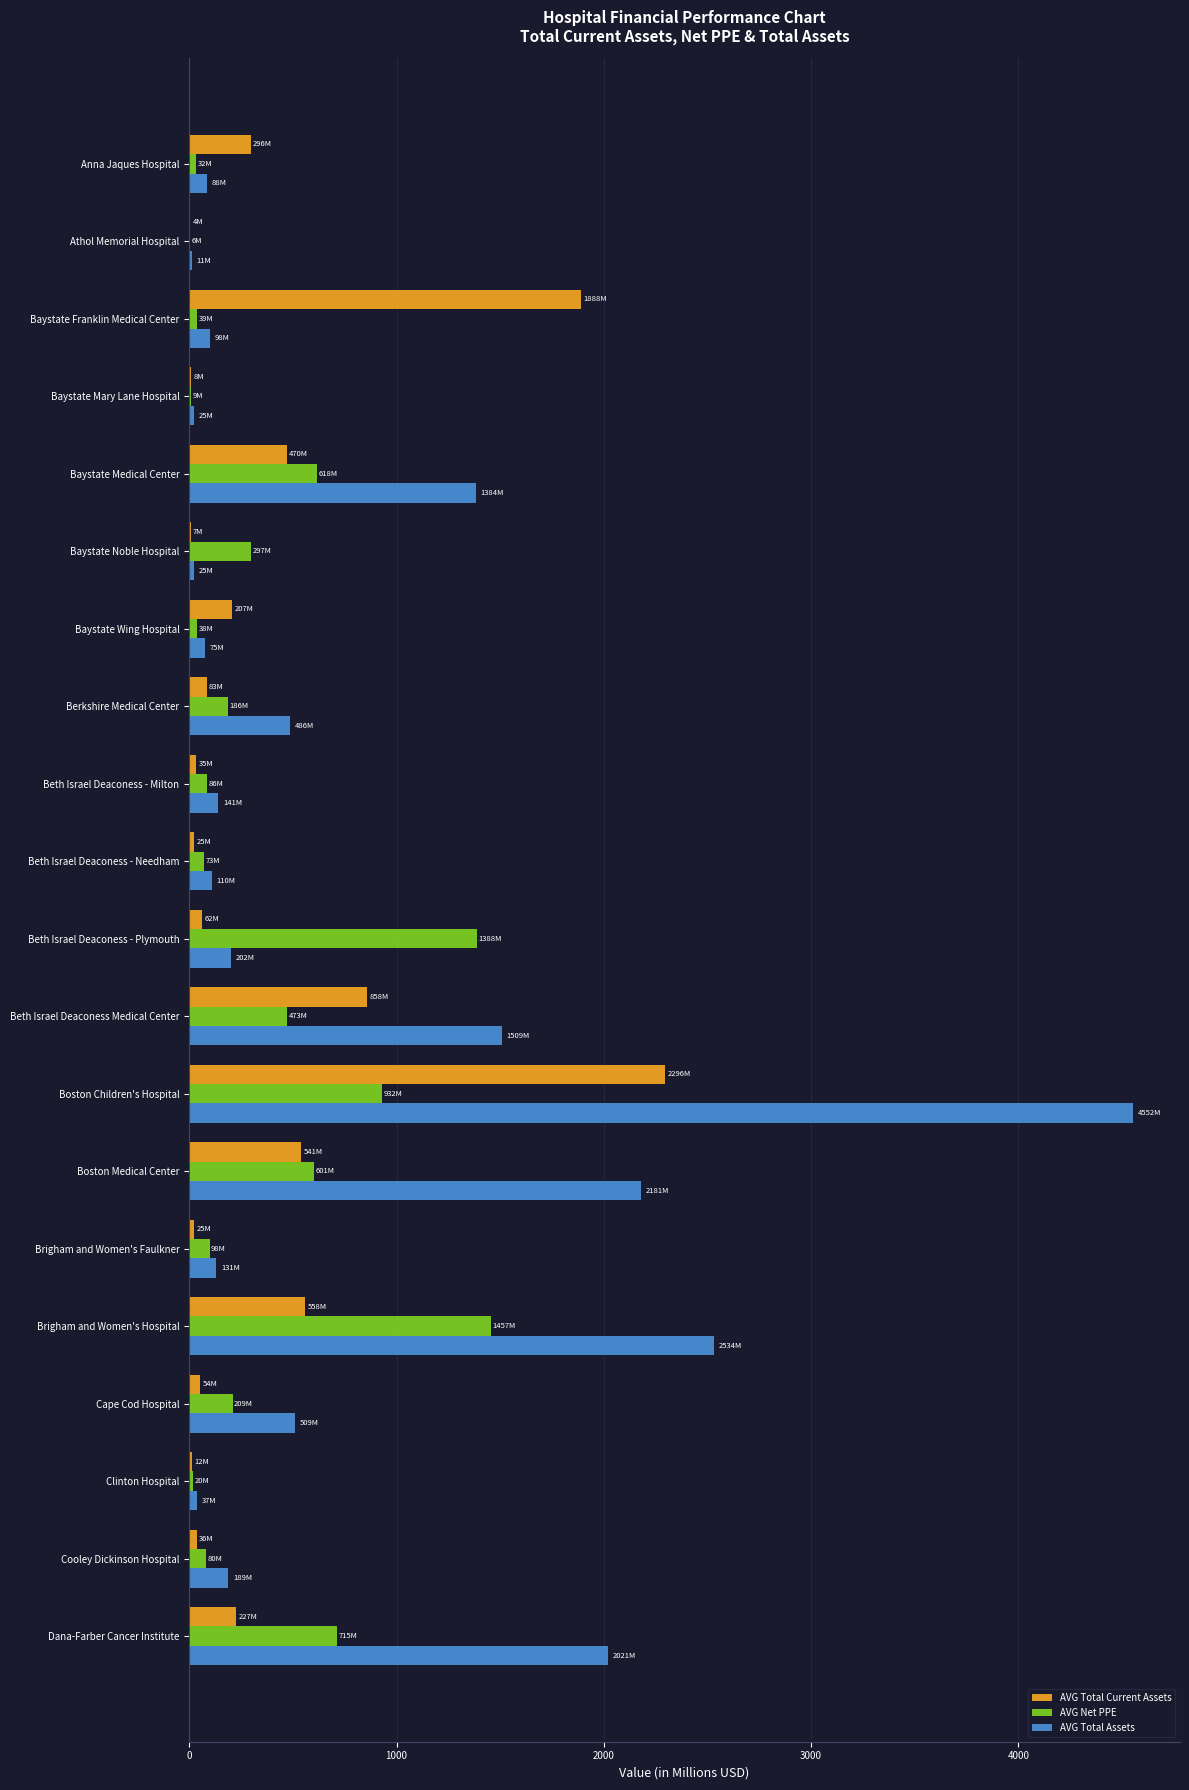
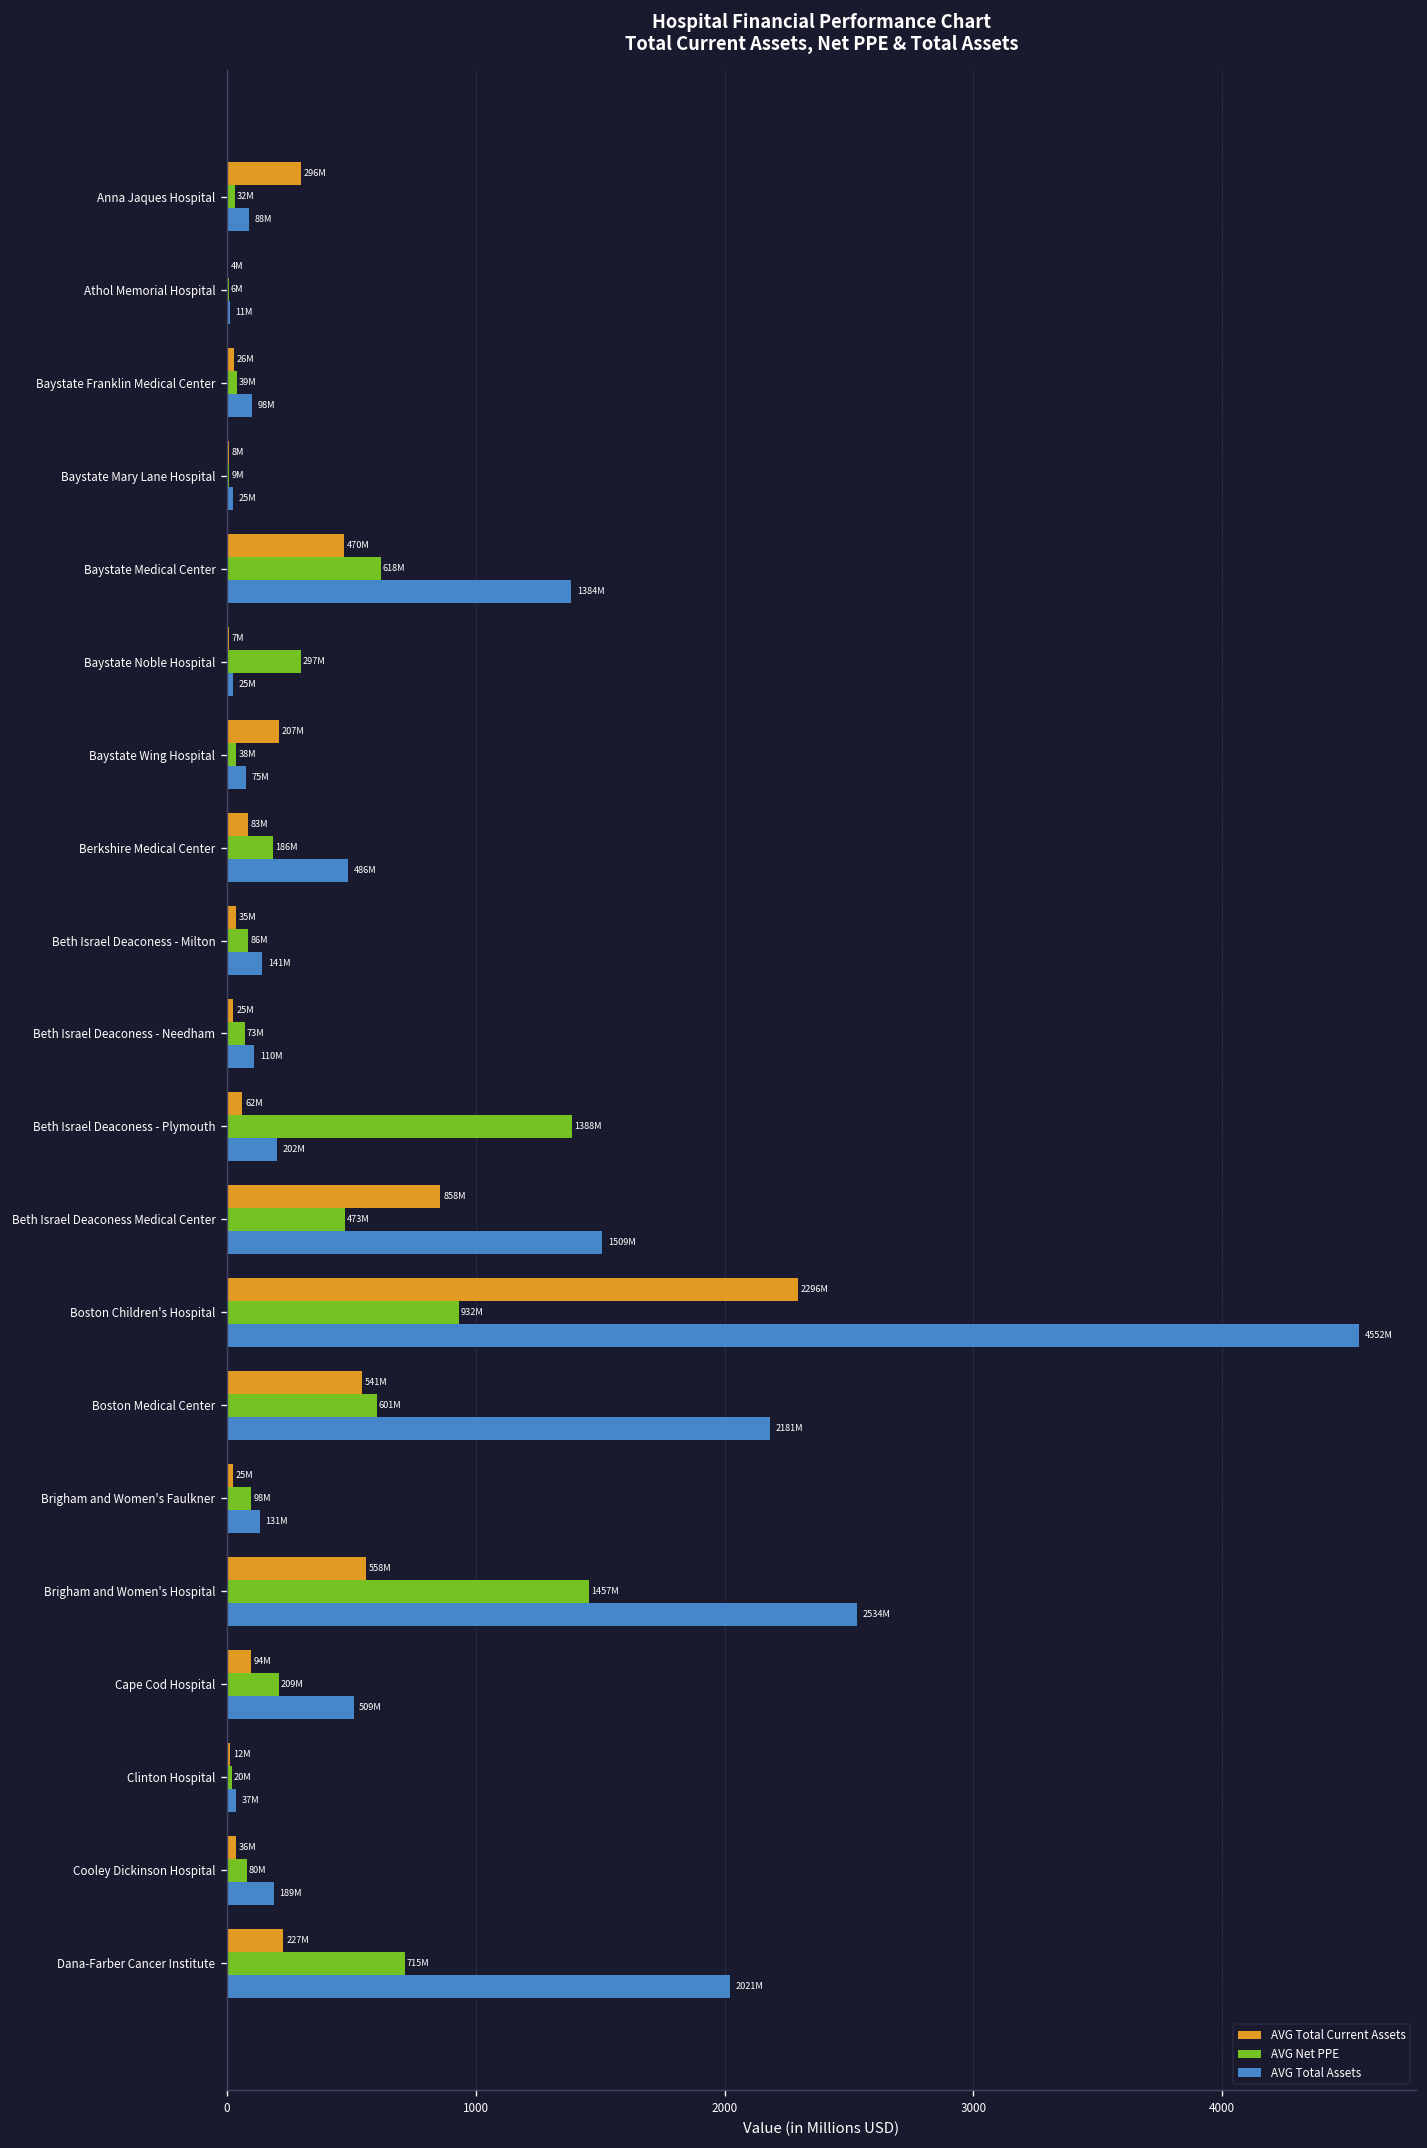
  {
    "AVG Total Current Assets": {
      "Anna Jaques Hospital": "296M",
      "Athol Memorial Hospital": "4M",
-     "Baystate Franklin Medical Center": "1888M",
+     "Baystate Franklin Medical Center": "26M",
      "Baystate Mary Lane Hospital": "8M",
      "Baystate Medical Center": "470M",
      "Baystate Noble Hospital": "7M",
      "Baystate Wing Hospital": "207M",
      "Berkshire Medical Center": "83M",
      "Beth Israel Deaconess - Milton": "35M",
      "Beth Israel Deaconess - Needham": "25M",
      "Beth Israel Deaconess - Plymouth": "62M",
      "Beth Israel Deaconess Medical Center": "858M",
      "Boston Children's Hospital": "2296M",
      "Boston Medical Center": "541M",
      "Brigham and Women's Faulkner": "25M",
      "Brigham and Women's Hospital": "558M",
-     "Cape Cod Hospital": "54M",
+     "Cape Cod Hospital": "94M",
      "Clinton Hospital": "12M",
      "Cooley Dickinson Hospital": "36M",
      "Dana-Farber Cancer Institute": "227M"
    },
    "AVG Net PPE": {
      "Anna Jaques Hospital": "32M",
      "Athol Memorial Hospital": "6M",
      "Baystate Franklin Medical Center": "39M",
      "Baystate Mary Lane Hospital": "9M",
      "Baystate Medical Center": "618M",
      "Baystate Noble Hospital": "297M",
      "Baystate Wing Hospital": "38M",
      "Berkshire Medical Center": "186M",
      "Beth Israel Deaconess - Milton": "86M",
      "Beth Israel Deaconess - Needham": "73M",
      "Beth Israel Deaconess - Plymouth": "1388M",
      "Beth Israel Deaconess Medical Center": "473M",
      "Boston Children's Hospital": "932M",
      "Boston Medical Center": "601M",
      "Brigham and Women's Faulkner": "98M",
      "Brigham and Women's Hospital": "1457M",
      "Cape Cod Hospital": "209M",
      "Clinton Hospital": "20M",
      "Cooley Dickinson Hospital": "80M",
      "Dana-Farber Cancer Institute": "715M"
    },
    "AVG Total Assets": {
      "Anna Jaques Hospital": "88M",
      "Athol Memorial Hospital": "11M",
      "Baystate Franklin Medical Center": "98M",
      "Baystate Mary Lane Hospital": "25M",
      "Baystate Medical Center": "1384M",
      "Baystate Noble Hospital": "25M",
      "Baystate Wing Hospital": "75M",
      "Berkshire Medical Center": "486M",
      "Beth Israel Deaconess - Milton": "141M",
      "Beth Israel Deaconess - Needham": "110M",
      "Beth Israel Deaconess - Plymouth": "202M",
      "Beth Israel Deaconess Medical Center": "1509M",
      "Boston Children's Hospital": "4552M",
      "Boston Medical Center": "2181M",
      "Brigham and Women's Faulkner": "131M",
      "Brigham and Women's Hospital": "2534M",
      "Cape Cod Hospital": "509M",
      "Clinton Hospital": "37M",
      "Cooley Dickinson Hospital": "189M",
      "Dana-Farber Cancer Institute": "2021M"
    }
  }
